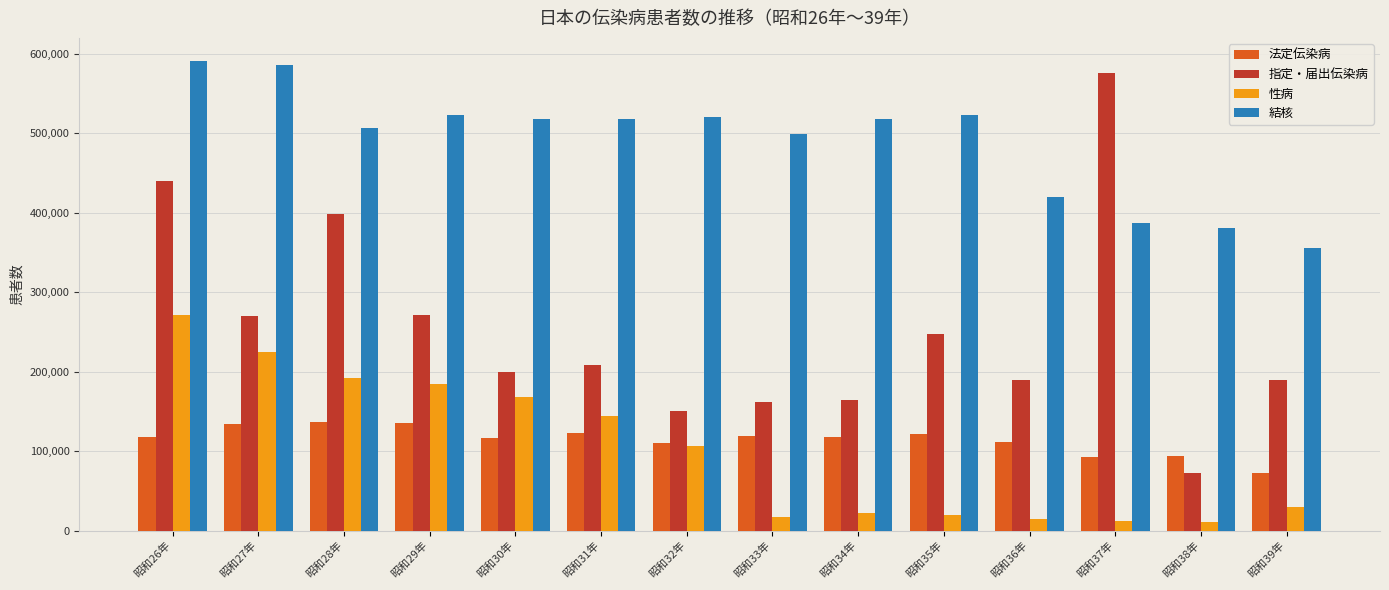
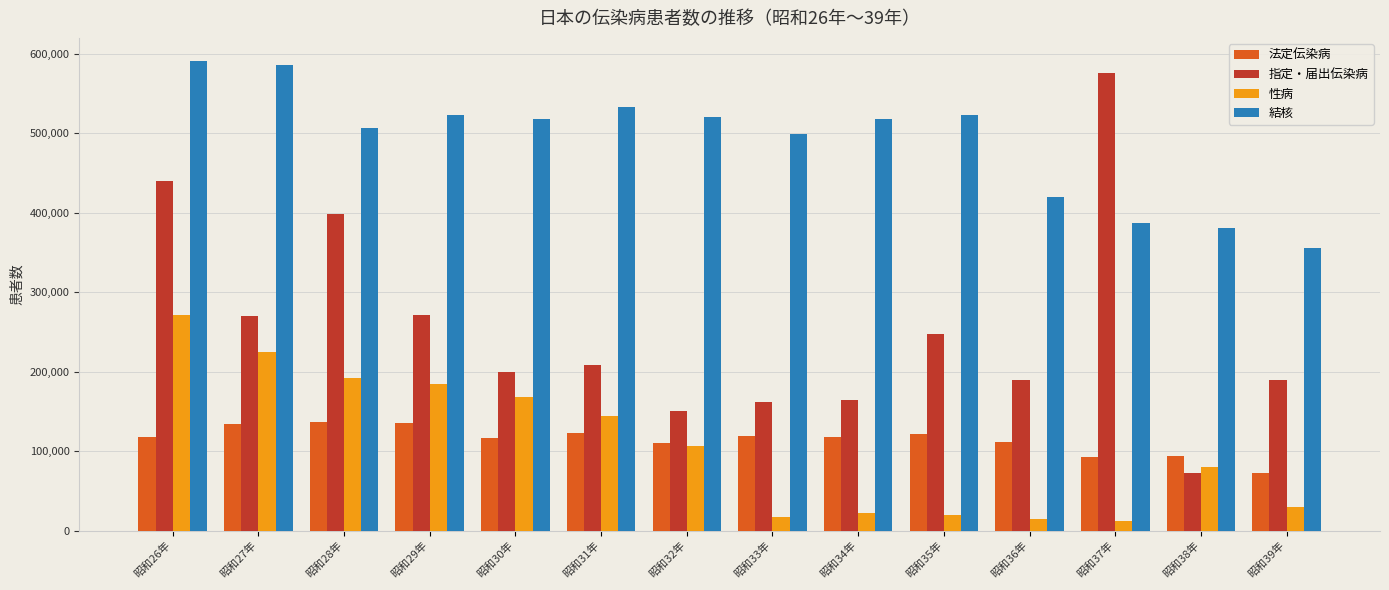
  {
    "性病": {
      "昭和26年": "270,000",
      "昭和27年": "220,000",
      "昭和28年": "190,000",
      "昭和29年": "180,000",
      "昭和30年": "170,000",
      "昭和31年": "140,000",
      "昭和32年": "110,000",
      "昭和33年": "20,000",
      "昭和34年": "20,000",
      "昭和35年": "20,000",
      "昭和36年": "10,000",
      "昭和37年": "10,000",
-     "昭和38年": "10,000",
+     "昭和38年": "80,000",
      "昭和39年": "30,000"
    },
    "結核": {
      "昭和26年": "590,000",
      "昭和27年": "590,000",
      "昭和28年": "510,000",
      "昭和29年": "520,000",
      "昭和30年": "520,000",
-     "昭和31年": "520,000",
+     "昭和31年": "530,000",
      "昭和32年": "520,000",
      "昭和33年": "500,000",
      "昭和34年": "520,000",
      "昭和35年": "520,000",
      "昭和36年": "420,000",
      "昭和37年": "390,000",
      "昭和38年": "380,000",
      "昭和39年": "360,000"
    }
  }
